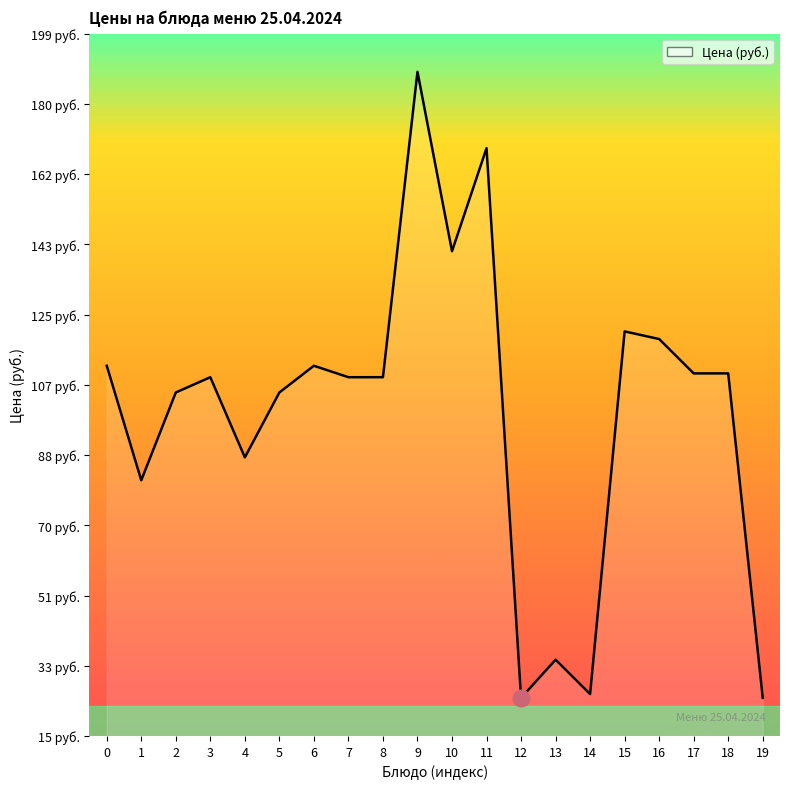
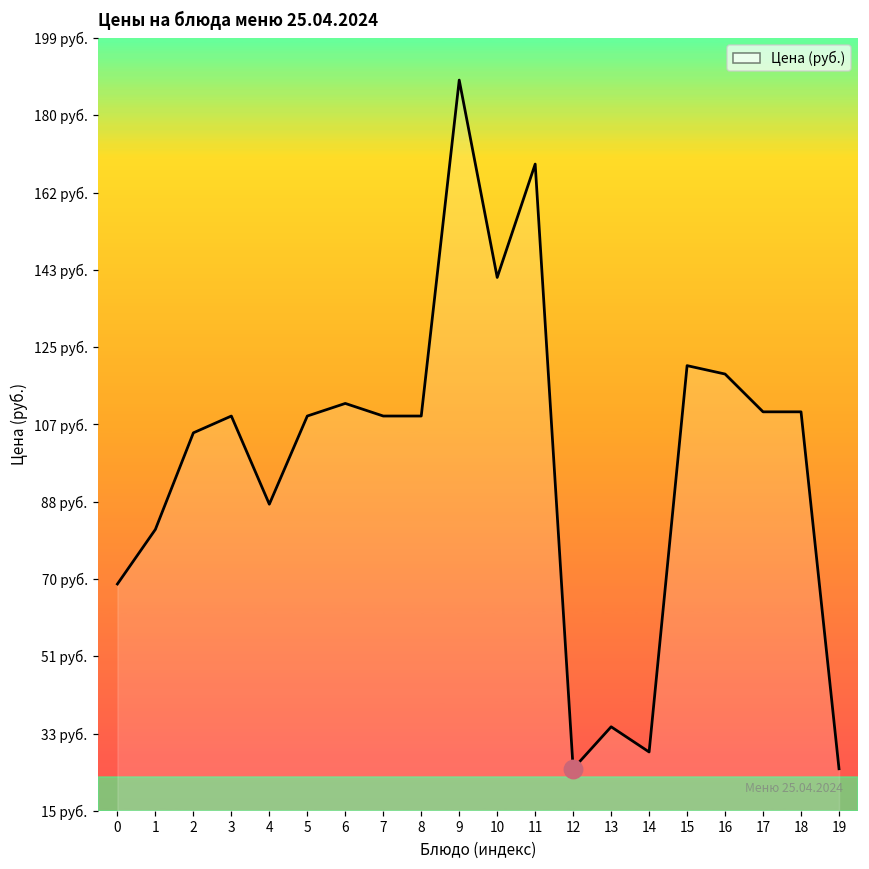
  {
    "Цена (руб.)": {
-     "0": "112 руб.",
+     "0": "69 руб.",
      "1": "82 руб.",
      "2": "105 руб.",
      "3": "109 руб.",
      "4": "88 руб.",
-     "5": "105 руб.",
+     "5": "109 руб.",
      "6": "112 руб.",
      "7": "109 руб.",
      "8": "109 руб.",
      "9": "189 руб.",
      "10": "142 руб.",
      "11": "169 руб.",
      "13": "35 руб.",
-     "14": "26 руб.",
+     "14": "29 руб.",
      "15": "121 руб.",
      "16": "119 руб.",
      "17": "110 руб.",
      "18": "110 руб."
    }
  }
